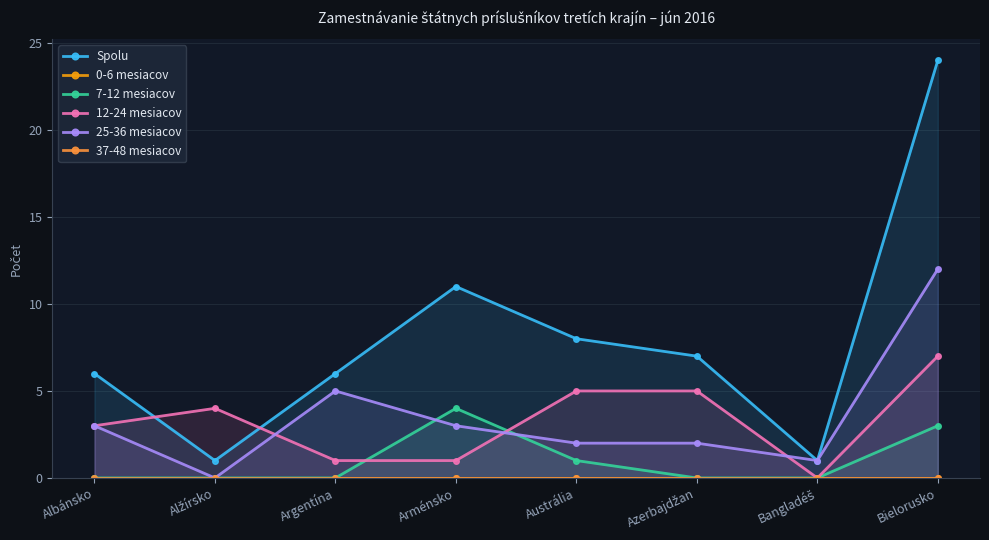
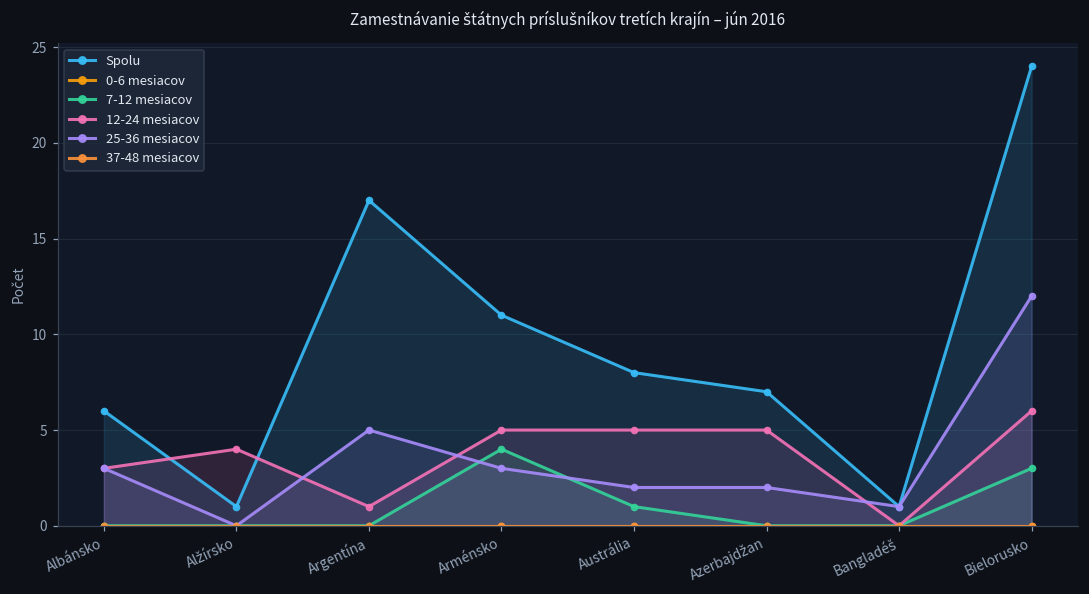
  {
    "Spolu": {
      "Albánsko": 6,
      "Alžírsko": 1,
-     "Argentína": 6,
+     "Argentína": 17,
      "Arménsko": 11,
      "Austrália": 8,
      "Azerbajdžan": 7,
      "Bielorusko": 24
    },
    "37-48 mesiacov": {
      "Arménsko": 0,
      "Austrália": 0,
      "Bielorusko": 0
    },
    "7-12 mesiacov": {
      "Arménsko": 4,
      "Austrália": 1,
      "Bielorusko": 3
    },
    "12-24 mesiacov": {
      "Alžírsko": 4,
      "Argentína": 1,
-     "Arménsko": 1,
+     "Arménsko": 5,
      "Austrália": 5,
      "Azerbajdžan": 5,
-     "Bielorusko": 7
+     "Bielorusko": 6
    },
    "25-36 mesiacov": {
      "Argentína": 5,
      "Arménsko": 3,
      "Austrália": 2,
      "Azerbajdžan": 2,
      "Bielorusko": 12
    }
  }
